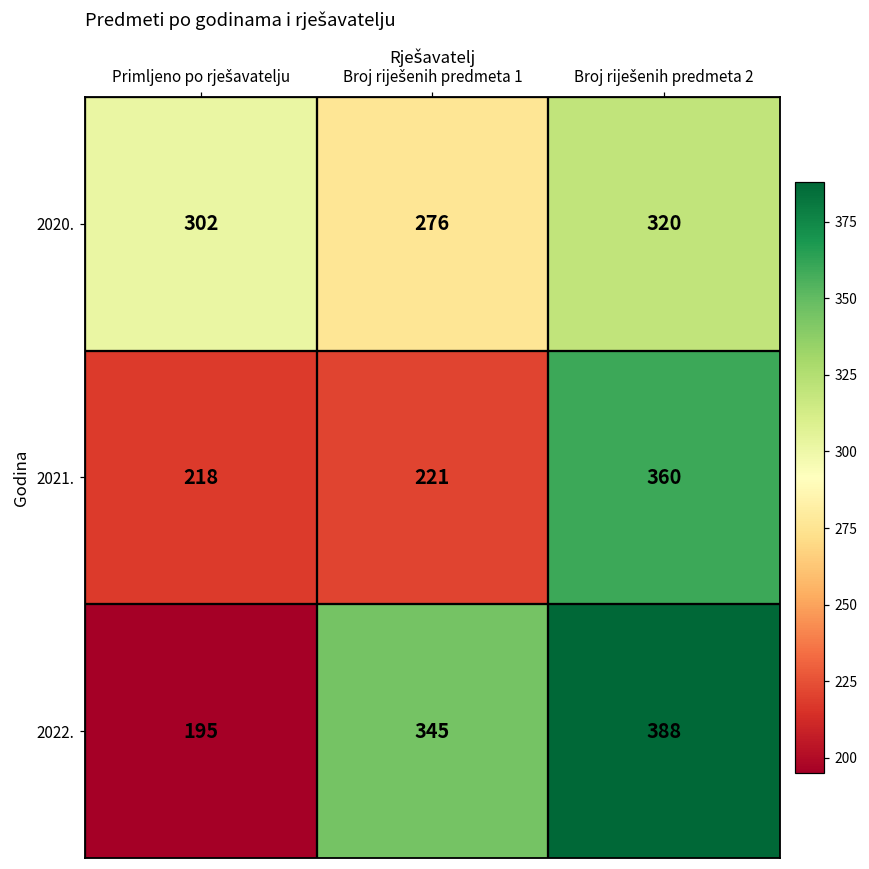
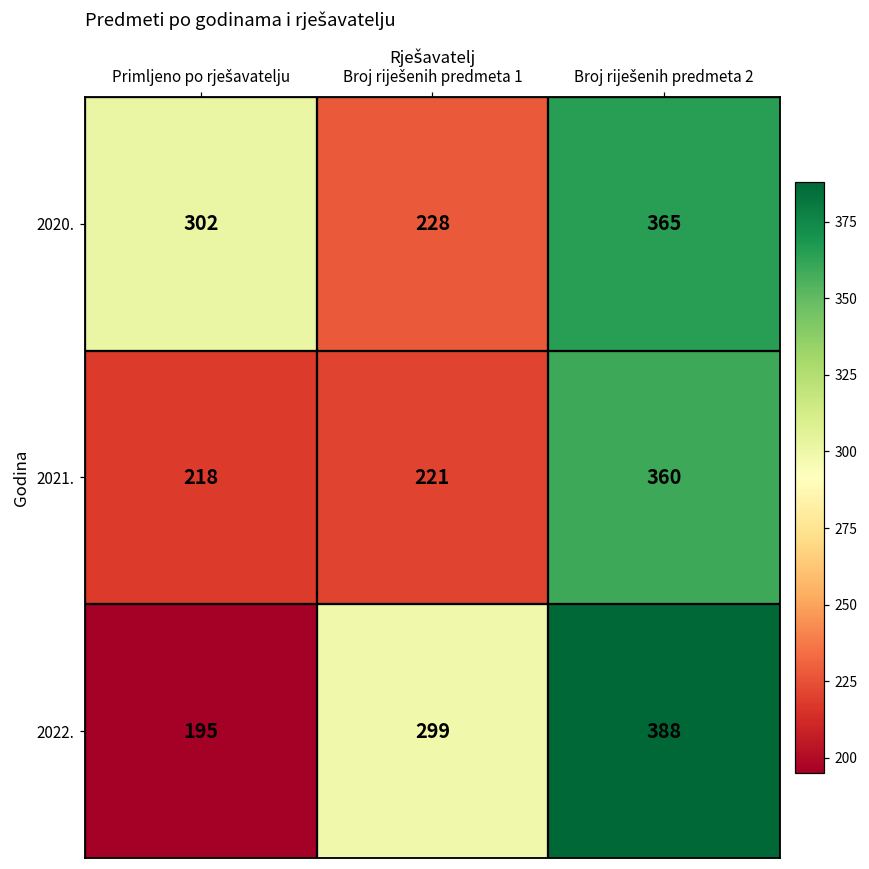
  {
    "2020.": {
      "Primljeno po rješavatelju": 302,
-     "Broj riješenih predmeta 1": 276,
-     "Broj riješenih predmeta 2": 320
+     "Broj riješenih predmeta 1": 228,
+     "Broj riješenih predmeta 2": 365
    },
    "2021.": {
      "Primljeno po rješavatelju": 218,
      "Broj riješenih predmeta 1": 221,
      "Broj riješenih predmeta 2": 360
    },
    "2022.": {
      "Primljeno po rješavatelju": 195,
-     "Broj riješenih predmeta 1": 345,
+     "Broj riješenih predmeta 1": 299,
      "Broj riješenih predmeta 2": 388
    }
  }
